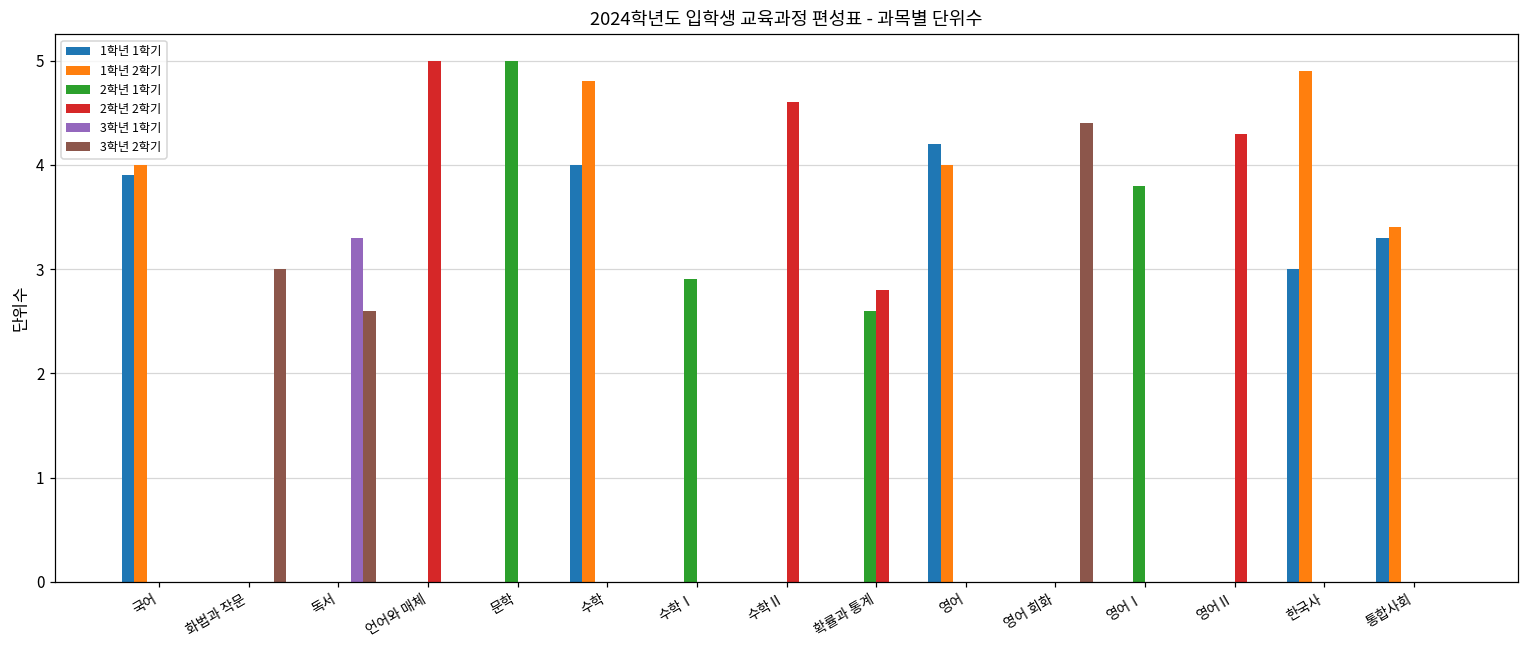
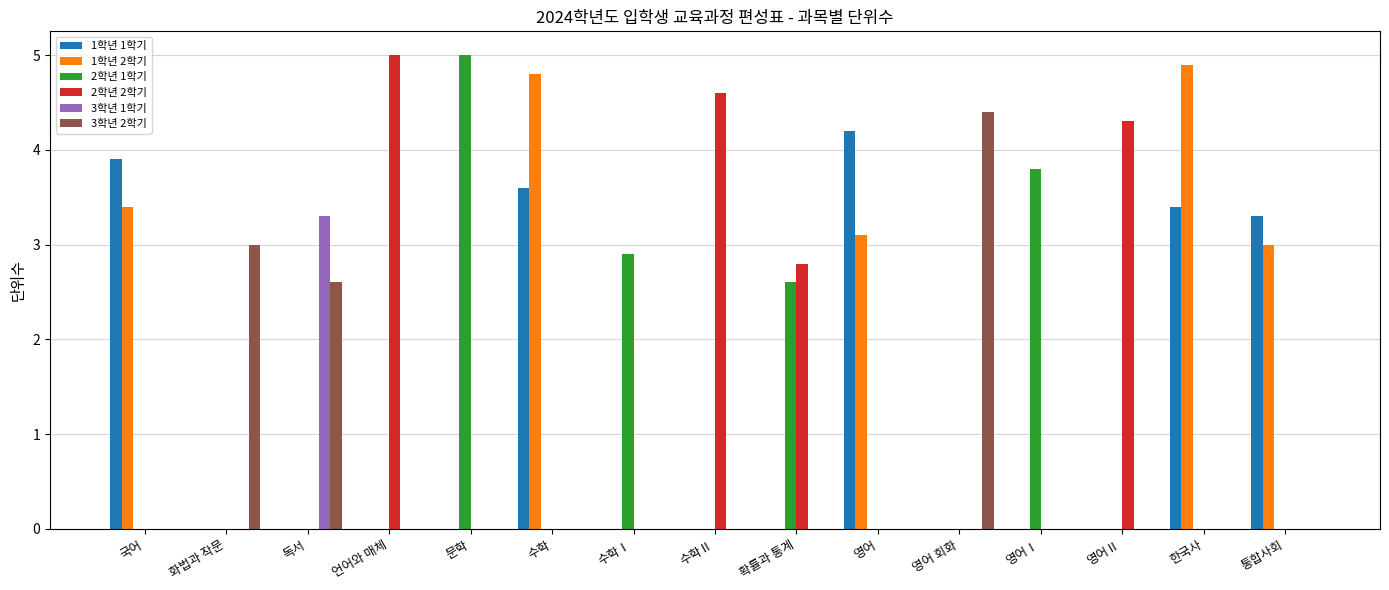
  {
    "1학년 1학기": {
      "국어": 3.9,
      "화법과 작문": 0.0,
      "독서": 0.0,
      "언어와 매체": 0.0,
      "문학": 0.0,
-     "수학": 4.0,
+     "수학": 3.6,
      "수학Ⅰ": 0.0,
      "수학Ⅱ": 0.0,
      "확률과 통계": 0.0,
      "영어": 4.2,
      "영어 회화": 0.0,
      "영어Ⅰ": 0.0,
      "영어Ⅱ": 0.0,
-     "한국사": 3.0,
+     "한국사": 3.4,
      "통합사회": 3.3
    },
    "1학년 2학기": {
-     "국어": 4.0,
+     "국어": 3.4,
      "화법과 작문": 0.0,
      "독서": 0.0,
      "언어와 매체": 0.0,
      "문학": 0.0,
      "수학": 4.8,
      "수학Ⅰ": 0.0,
      "수학Ⅱ": 0.0,
      "확률과 통계": 0.0,
-     "영어": 4.0,
+     "영어": 3.1,
      "영어 회화": 0.0,
      "영어Ⅰ": 0.0,
      "영어Ⅱ": 0.0,
      "한국사": 4.9,
-     "통합사회": 3.4
+     "통합사회": 3.0
    },
    "2학년 1학기": {
      "국어": 0.0,
      "화법과 작문": 0.0,
      "독서": 0.0,
      "언어와 매체": 0.0,
      "문학": 5.0,
      "수학": 0.0,
      "수학Ⅰ": 2.9,
      "수학Ⅱ": 0.0,
      "확률과 통계": 2.6,
      "영어": 0.0,
      "영어 회화": 0.0,
      "영어Ⅰ": 3.8,
      "영어Ⅱ": 0.0,
      "한국사": 0.0,
      "통합사회": 0.0
    },
    "2학년 2학기": {
      "국어": 0.0,
      "화법과 작문": 0.0,
      "독서": 0.0,
      "언어와 매체": 5.0,
      "문학": 0.0,
      "수학": 0.0,
      "수학Ⅰ": 0.0,
      "수학Ⅱ": 4.6,
      "확률과 통계": 2.8,
      "영어": 0.0,
      "영어 회화": 0.0,
      "영어Ⅰ": 0.0,
      "영어Ⅱ": 4.3,
      "한국사": 0.0,
      "통합사회": 0.0
    },
    "3학년 1학기": {
      "국어": 0.0,
      "화법과 작문": 0.0,
      "독서": 3.3,
      "언어와 매체": 0.0,
      "문학": 0.0,
      "수학": 0.0,
      "수학Ⅰ": 0.0,
      "수학Ⅱ": 0.0,
      "확률과 통계": 0.0,
      "영어": 0.0,
      "영어 회화": 0.0,
      "영어Ⅰ": 0.0,
      "영어Ⅱ": 0.0,
      "한국사": 0.0,
      "통합사회": 0.0
    },
    "3학년 2학기": {
      "국어": 0.0,
      "화법과 작문": 3.0,
      "독서": 2.6,
      "언어와 매체": 0.0,
      "문학": 0.0,
      "수학": 0.0,
      "수학Ⅰ": 0.0,
      "수학Ⅱ": 0.0,
      "확률과 통계": 0.0,
      "영어": 0.0,
      "영어 회화": 4.4,
      "영어Ⅰ": 0.0,
      "영어Ⅱ": 0.0,
      "한국사": 0.0,
      "통합사회": 0.0
    }
  }
